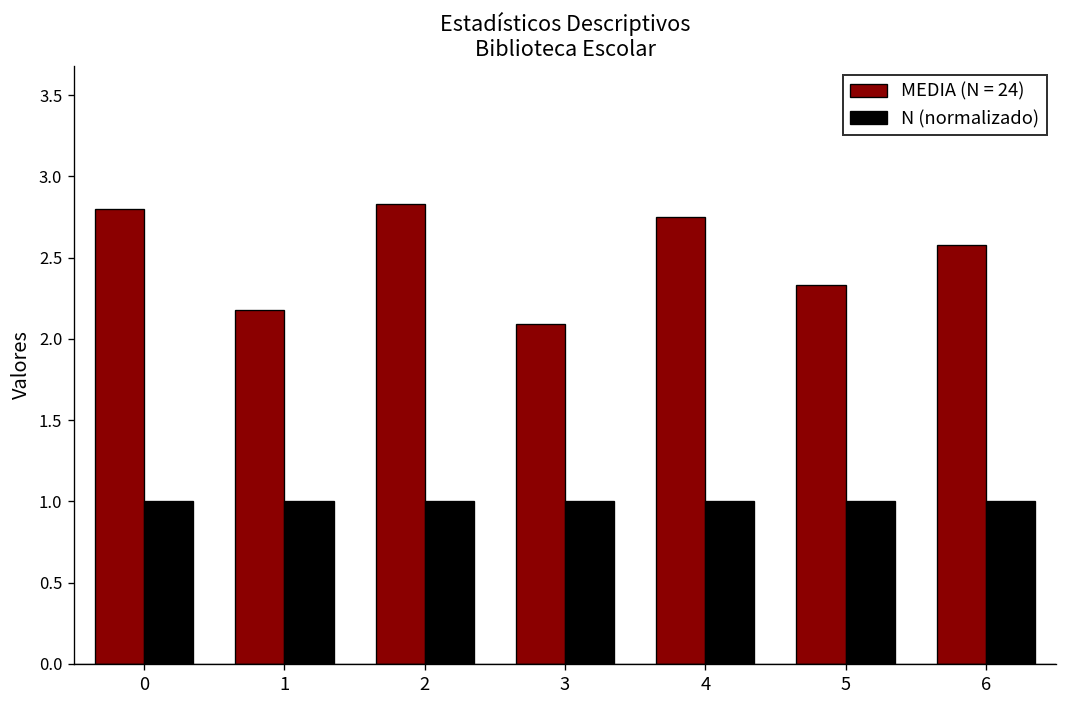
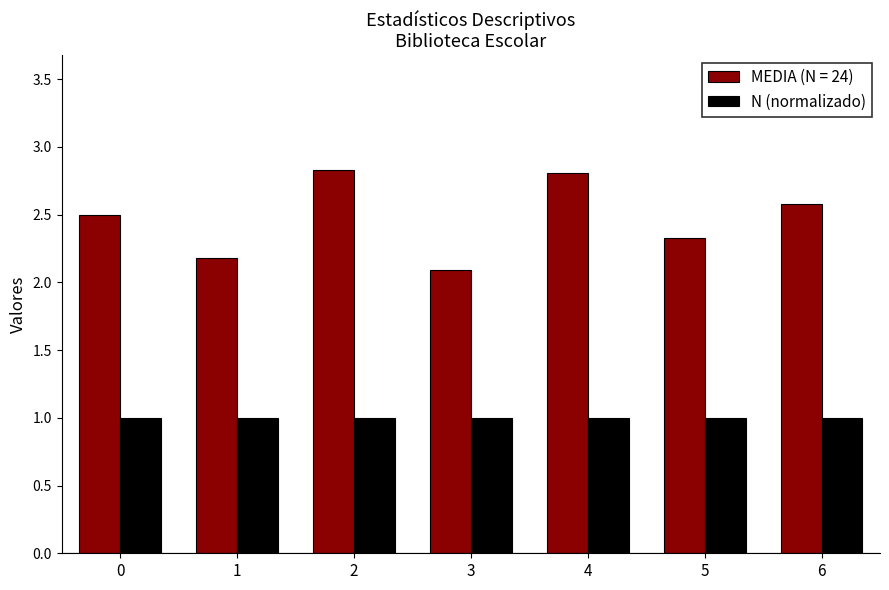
  {
    "MEDIA (N = 24)": {
-     "0": 2.8,
+     "0": 2.5,
      "1": 2.18,
      "2": 2.83,
      "3": 2.09,
-     "4": 2.75,
+     "4": 2.81,
      "5": 2.33,
      "6": 2.58
    },
    "N (normalizado)": {
      "0": 1.00,
      "1": 1.00,
      "2": 1.00,
      "3": 1.00,
      "4": 1.00,
      "5": 1.00,
      "6": 1.00
    }
  }
